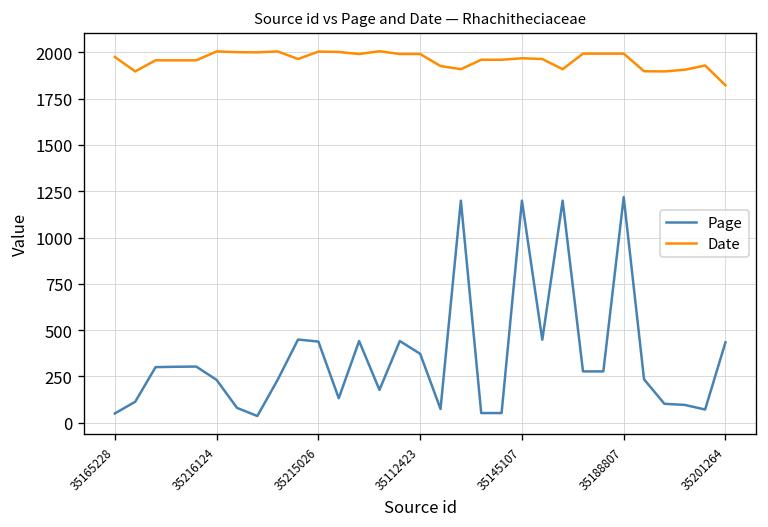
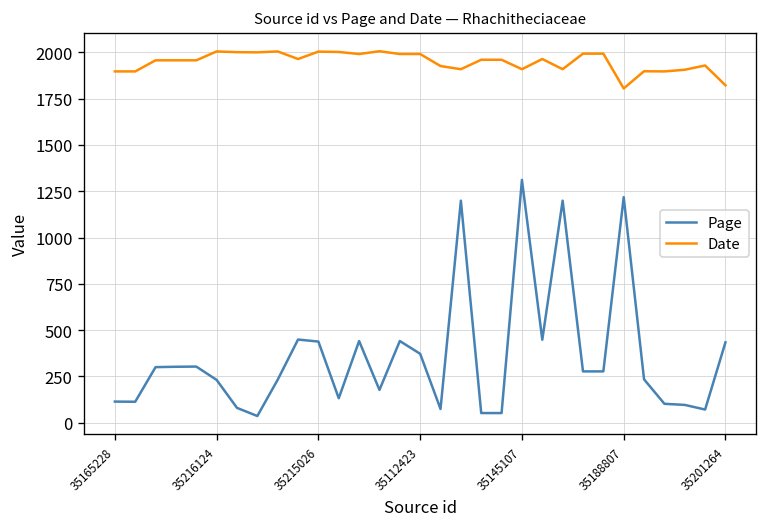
  {
    "Page": {
-     "35165228": 50,
+     "35165228": 110,
      "35216124": 230,
      "35215026": 440,
      "35112423": 370,
-     "35145107": 1200,
+     "35145107": 1310,
      "35188807": 1220,
      "35201264": 430
    },
    "Date": {
-     "35165228": 1980,
+     "35165228": 1900,
      "35216124": 2010,
      "35215026": 2000,
      "35112423": 1990,
-     "35145107": 1970,
-     "35188807": 1990,
+     "35145107": 1910,
+     "35188807": 1810,
      "35201264": 1820
    }
  }
